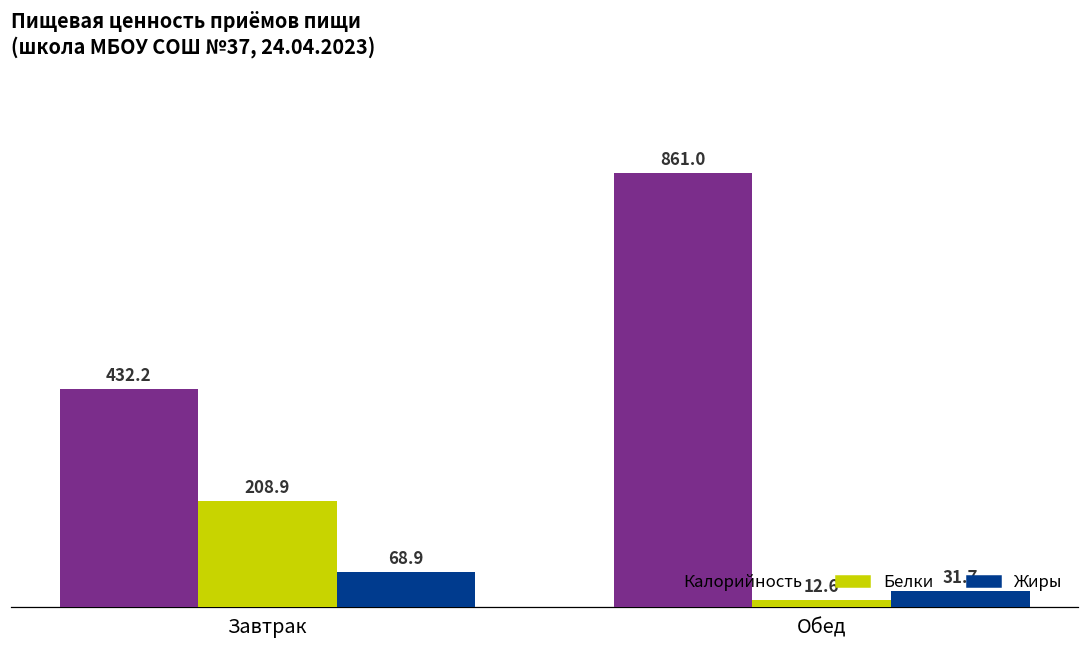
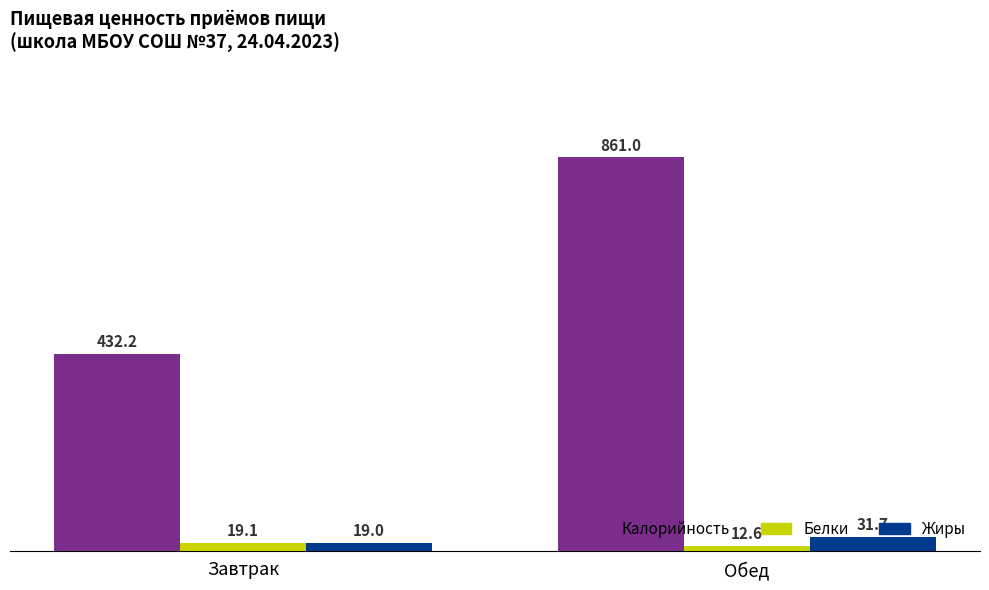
  {
    "Калорийность": {
      "Завтрак": 432.2,
      "Обед": 861.0
    },
    "Белки": {
-     "Завтрак": 208.9,
+     "Завтрак": 19.1,
      "Обед": 12.6
    },
    "Жиры": {
-     "Завтрак": 68.9,
+     "Завтрак": 19.0,
      "Обед": 31.7
    }
  }
